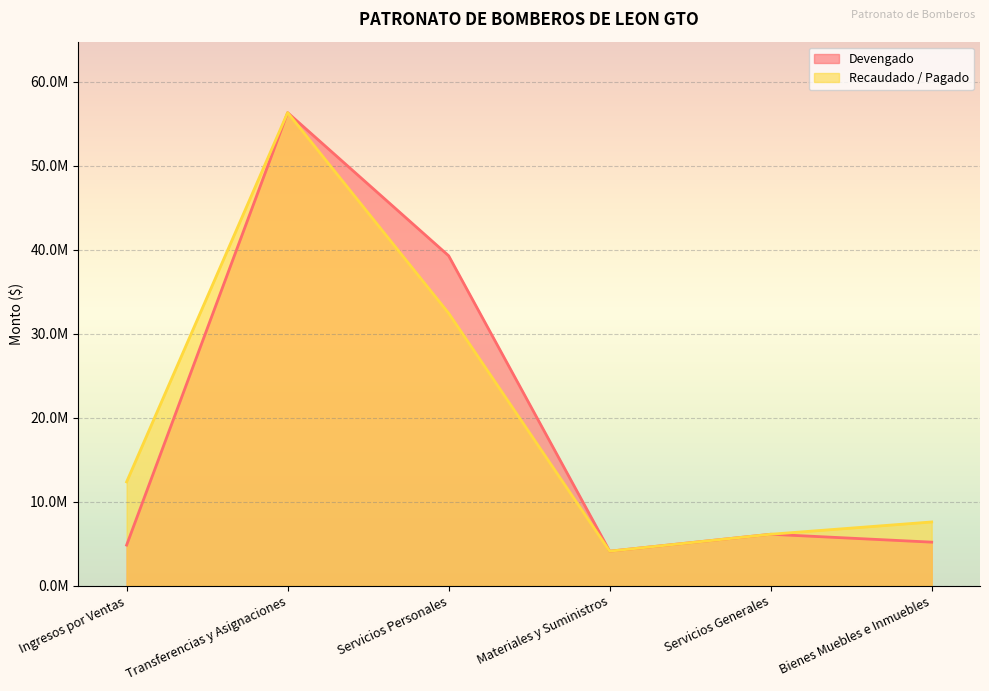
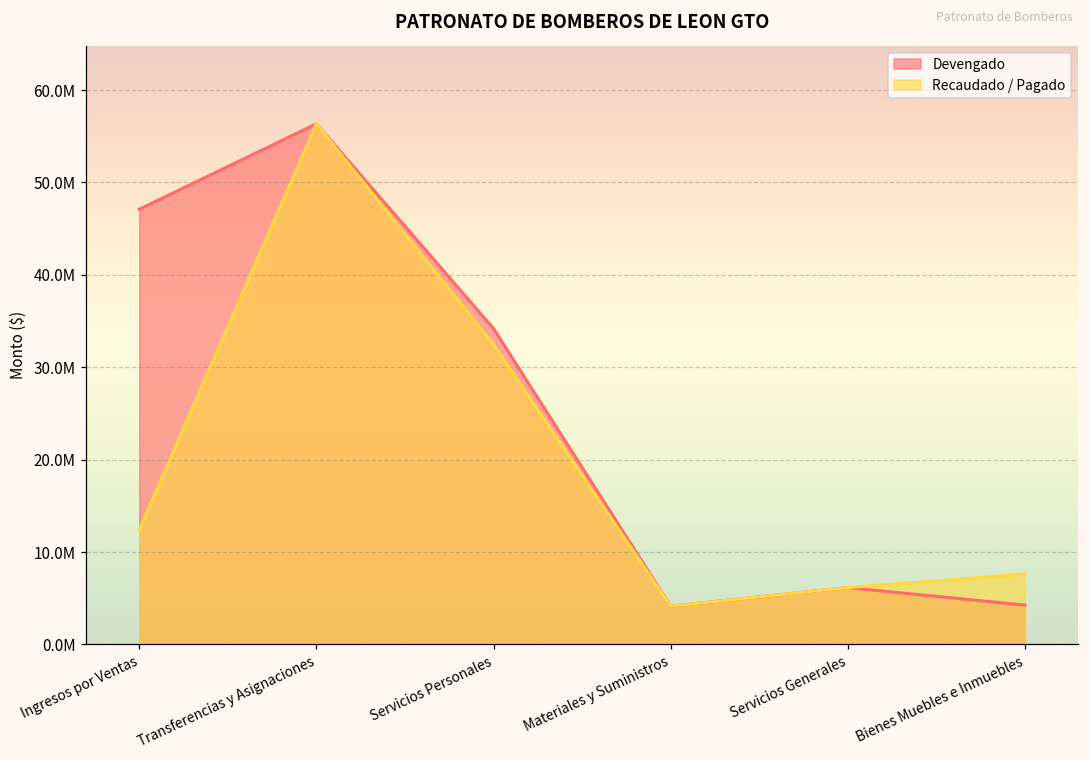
  {
    "Devengado": {
-     "Ingresos por Ventas": 5000000,
-     "Servicios Personales": 39000000,
-     "Bienes Muebles e Inmuebles": 5000000
+     "Ingresos por Ventas": 47000000,
+     "Servicios Personales": 34000000,
+     "Bienes Muebles e Inmuebles": 4000000
    },
    "Recaudado / Pagado": {
      "Ingresos por Ventas": 12000000,
      "Servicios Personales": 32000000,
      "Bienes Muebles e Inmuebles": 8000000
    }
  }
